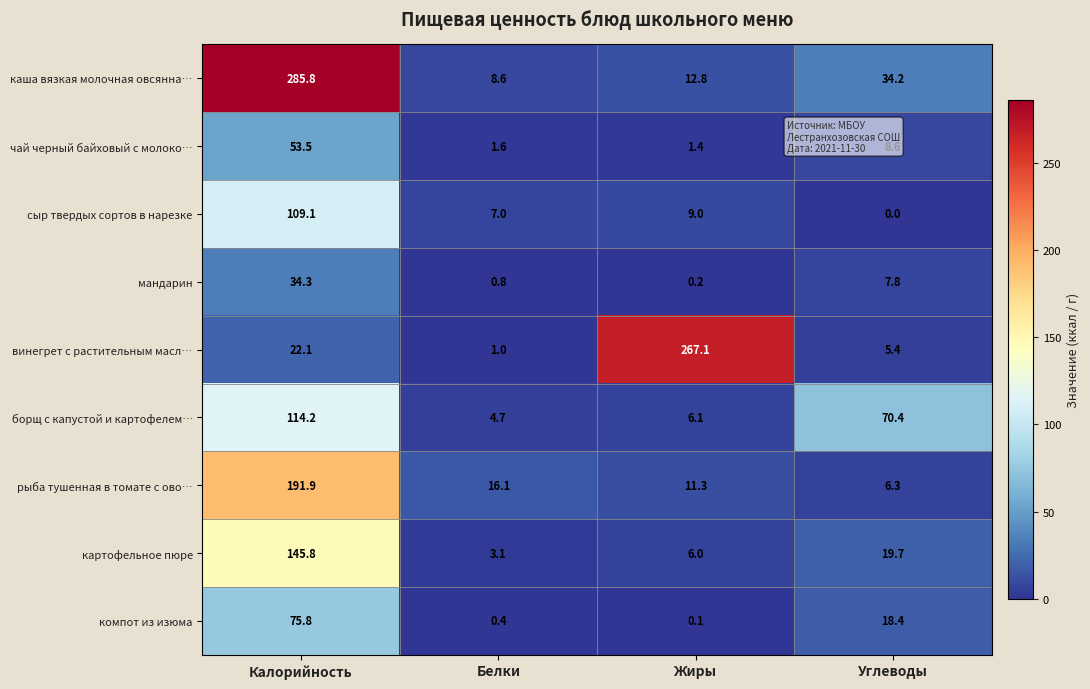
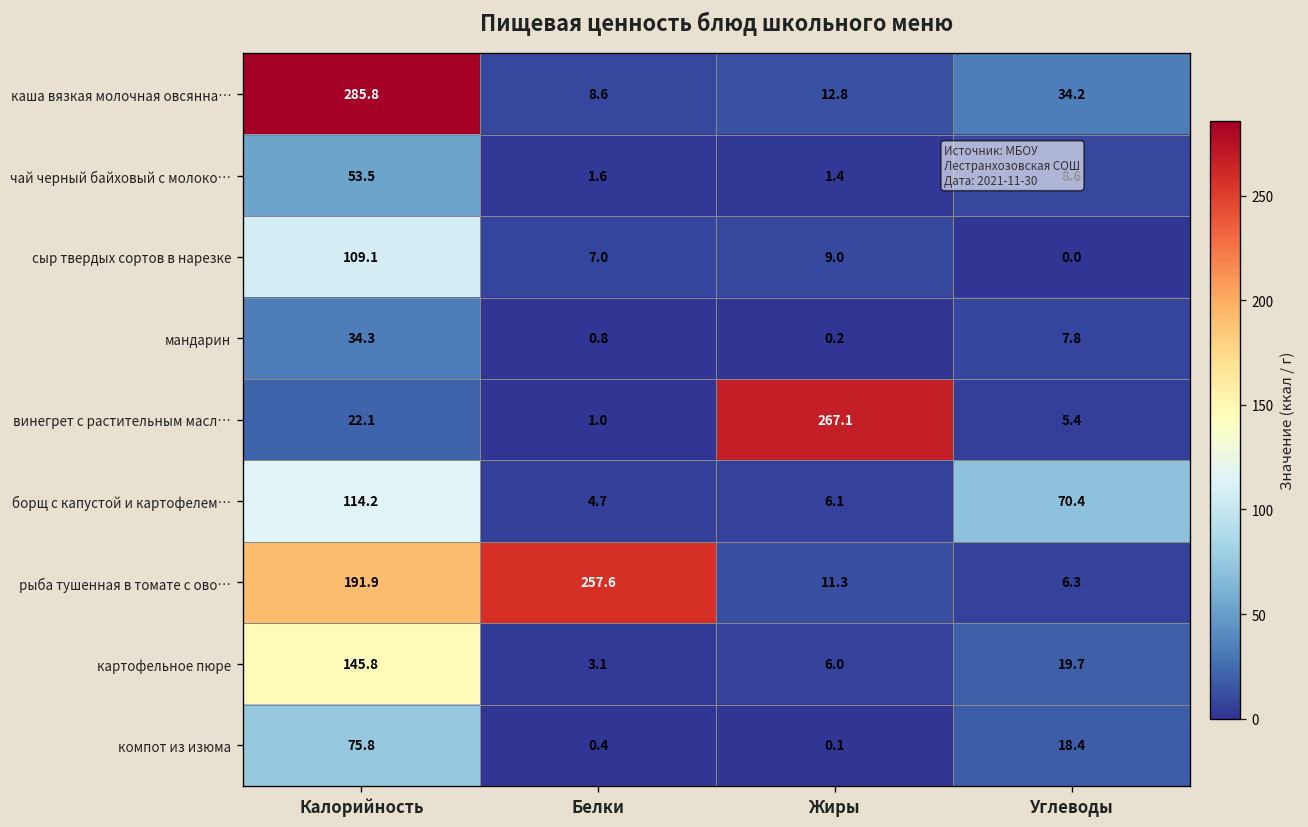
  {
    "каша вязкая молочная овсянна…": {
      "Калорийность": 285.8,
      "Белки": 8.6,
      "Жиры": 12.8,
      "Углеводы": 34.2
    },
    "чай черный байховый с молоко…": {
      "Калорийность": 53.5,
      "Белки": 1.6,
      "Жиры": 1.4,
      "Углеводы": 8.6
    },
    "сыр твердых сортов в нарезке": {
      "Калорийность": 109.1,
      "Белки": 7.0,
      "Жиры": 9.0,
      "Углеводы": 0.0
    },
    "мандарин": {
      "Калорийность": 34.3,
      "Белки": 0.8,
      "Жиры": 0.2,
      "Углеводы": 7.8
    },
    "винегрет с растительным масл…": {
      "Калорийность": 22.1,
      "Белки": 1.0,
      "Жиры": 267.1,
      "Углеводы": 5.4
    },
    "борщ с капустой и картофелем…": {
      "Калорийность": 114.2,
      "Белки": 4.7,
      "Жиры": 6.1,
      "Углеводы": 70.4
    },
    "рыба тушенная в томате с ово…": {
      "Калорийность": 191.9,
-     "Белки": 16.1,
+     "Белки": 257.6,
      "Жиры": 11.3,
      "Углеводы": 6.3
    },
    "картофельное пюре": {
      "Калорийность": 145.8,
      "Белки": 3.1,
      "Жиры": 6.0,
      "Углеводы": 19.7
    },
    "компот из изюма": {
      "Калорийность": 75.8,
      "Белки": 0.4,
      "Жиры": 0.1,
      "Углеводы": 18.4
    }
  }
